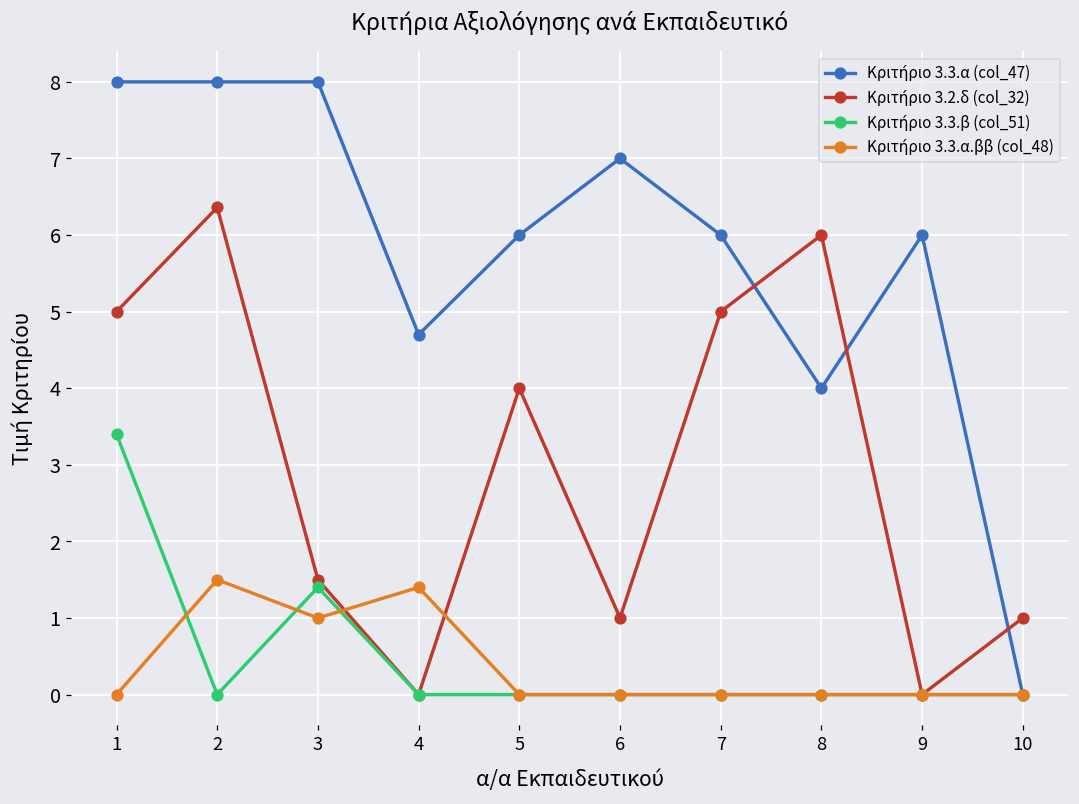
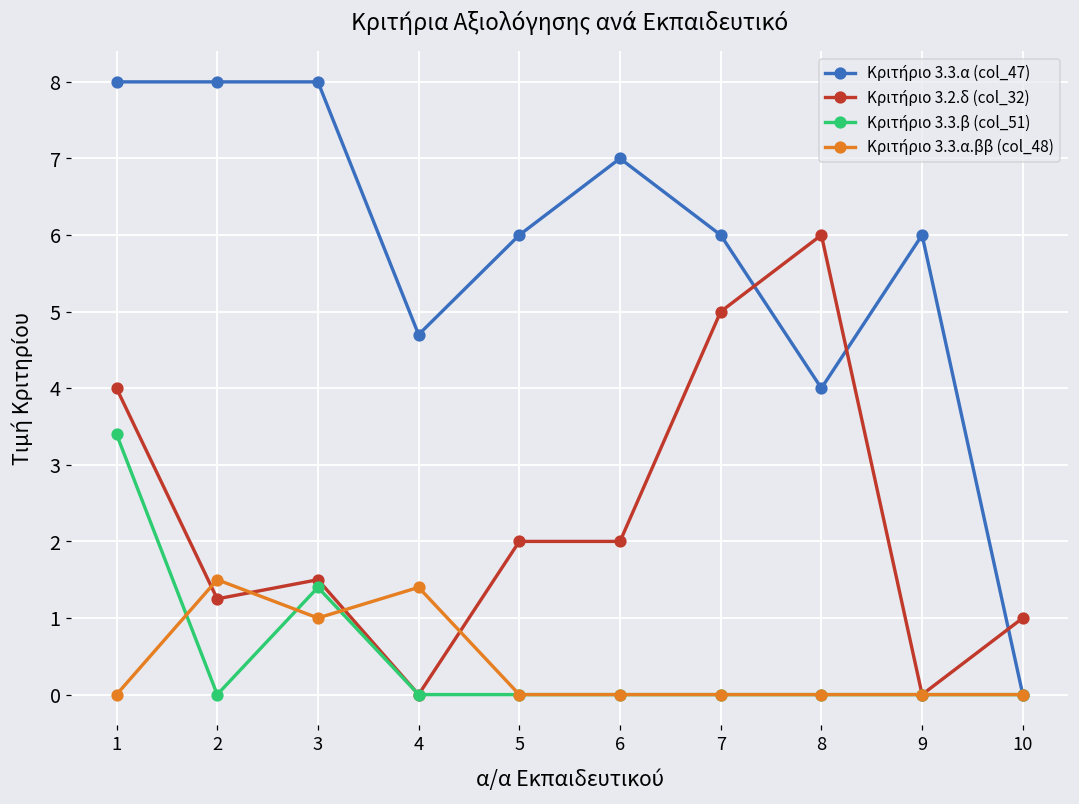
  {
    "Κριτήριο 3.3.α (col_47)": {
      "1": 8.0,
      "2": 8.0,
      "3": 8.0,
      "4": 4.7,
      "5": 6.0,
      "6": 7.0,
      "7": 6.0,
      "8": 4.0,
      "9": 6.0
    },
    "Κριτήριο 3.2.δ (col_32)": {
-     "1": 5,
-     "2": 6.4,
+     "1": 4,
+     "2": 1.3,
      "3": 1.5,
-     "5": 4,
-     "6": 1,
+     "5": 2,
+     "6": 2,
      "7": 5.0,
      "8": 6.0,
      "10": 1.0
    },
    "Κριτήριο 3.3.β (col_51)": {
      "1": 3.4,
      "2": 0.0,
      "3": 1.4
    },
    "Κριτήριο 3.3.α.ββ (col_48)": {
      "1": 0.0,
      "2": 1.5,
      "3": 1.0,
      "4": 1.4
    }
  }
